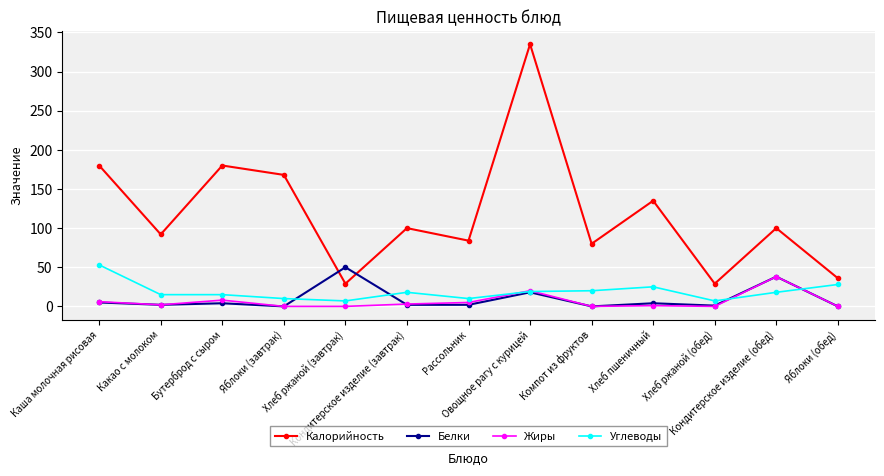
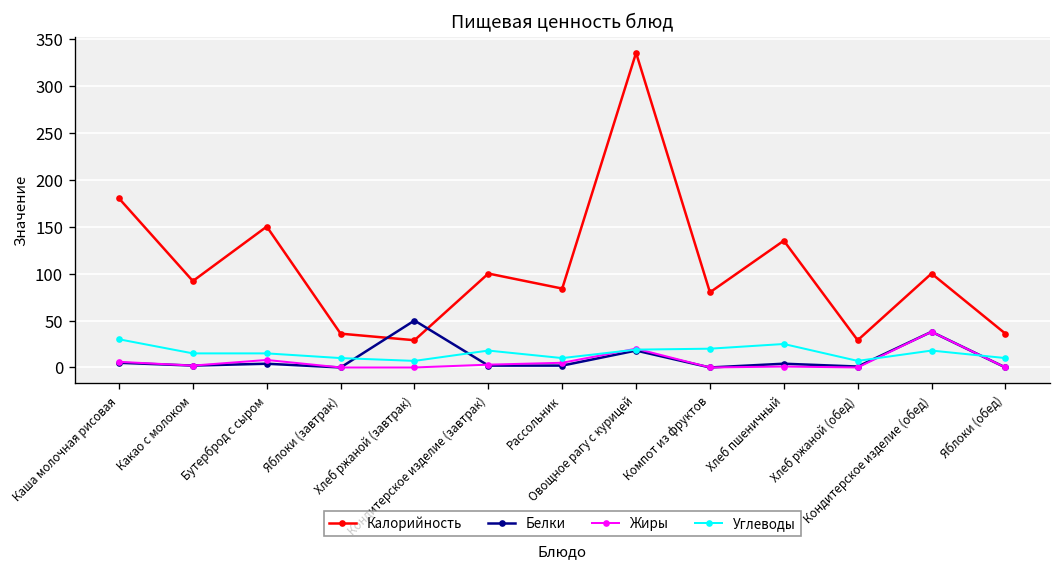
  {
    "Калорийность": {
      "Каша молочная рисовая": 180,
      "Какао с молоком": 90,
-     "Бутерброд с сыром": 180,
-     "Яблоки (завтрак)": 170,
+     "Бутерброд с сыром": 150,
+     "Яблоки (завтрак)": 40,
      "Хлеб ржаной (завтрак)": 30,
      "Кондитерское изделие (завтрак)": 100,
      "Рассольник": 80,
      "Овощное рагу с курицей": 340,
      "Компот из фруктов": 80,
      "Хлеб пшеничный": 140,
      "Хлеб ржаной (обед)": 30,
      "Кондитерское изделие (обед)": 100,
      "Яблоки (обед)": 40
    },
    "Белки": {
      "Бутерброд с сыром": 0,
      "Хлеб ржаной (завтрак)": 50
    },
    "Жиры": {
      "Бутерброд с сыром": 10,
      "Хлеб ржаной (завтрак)": 0
    },
    "Углеводы": {
-     "Каша молочная рисовая": 50,
+     "Каша молочная рисовая": 30,
      "Какао с молоком": 20,
      "Бутерброд с сыром": 20,
      "Яблоки (завтрак)": 10,
      "Хлеб ржаной (завтрак)": 10,
      "Кондитерское изделие (завтрак)": 20,
      "Рассольник": 10,
      "Компот из фруктов": 20,
      "Хлеб пшеничный": 30,
      "Хлеб ржаной (обед)": 10,
      "Кондитерское изделие (обед)": 20,
-     "Яблоки (обед)": 30
+     "Яблоки (обед)": 10
    }
  }
